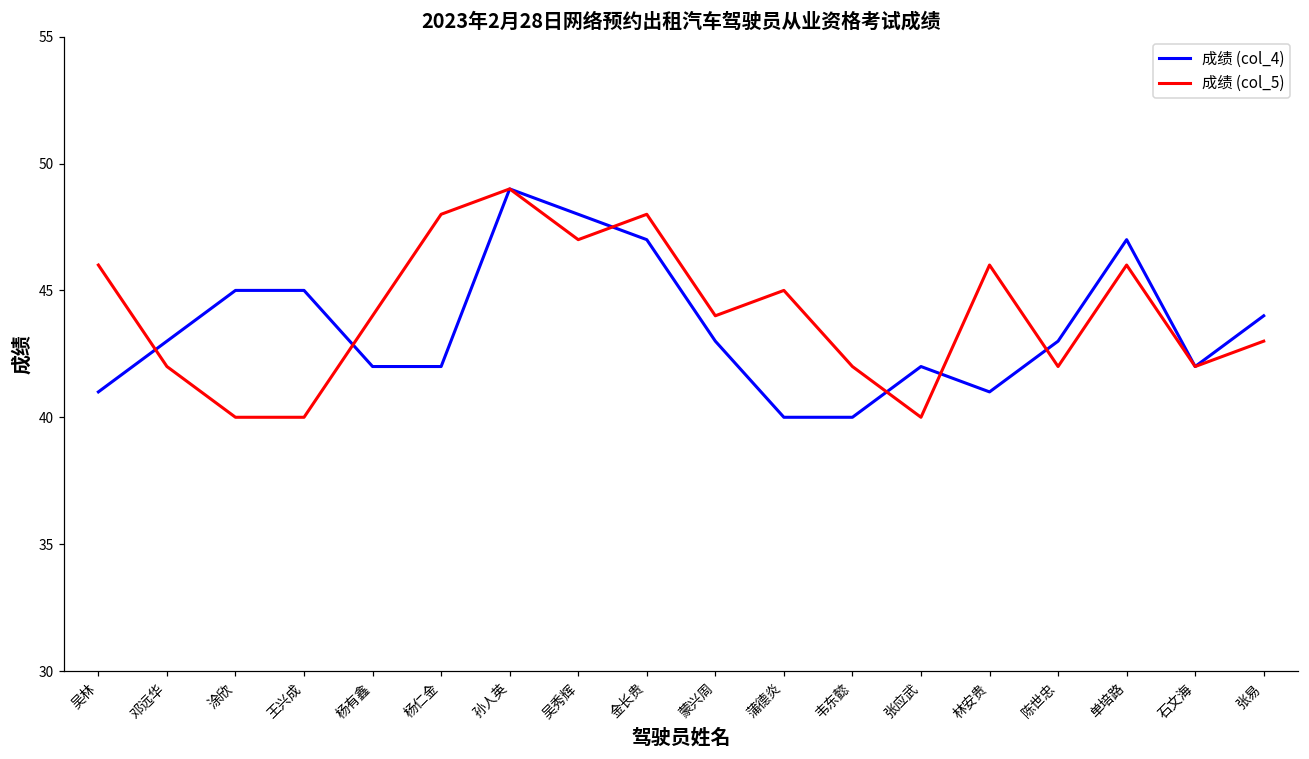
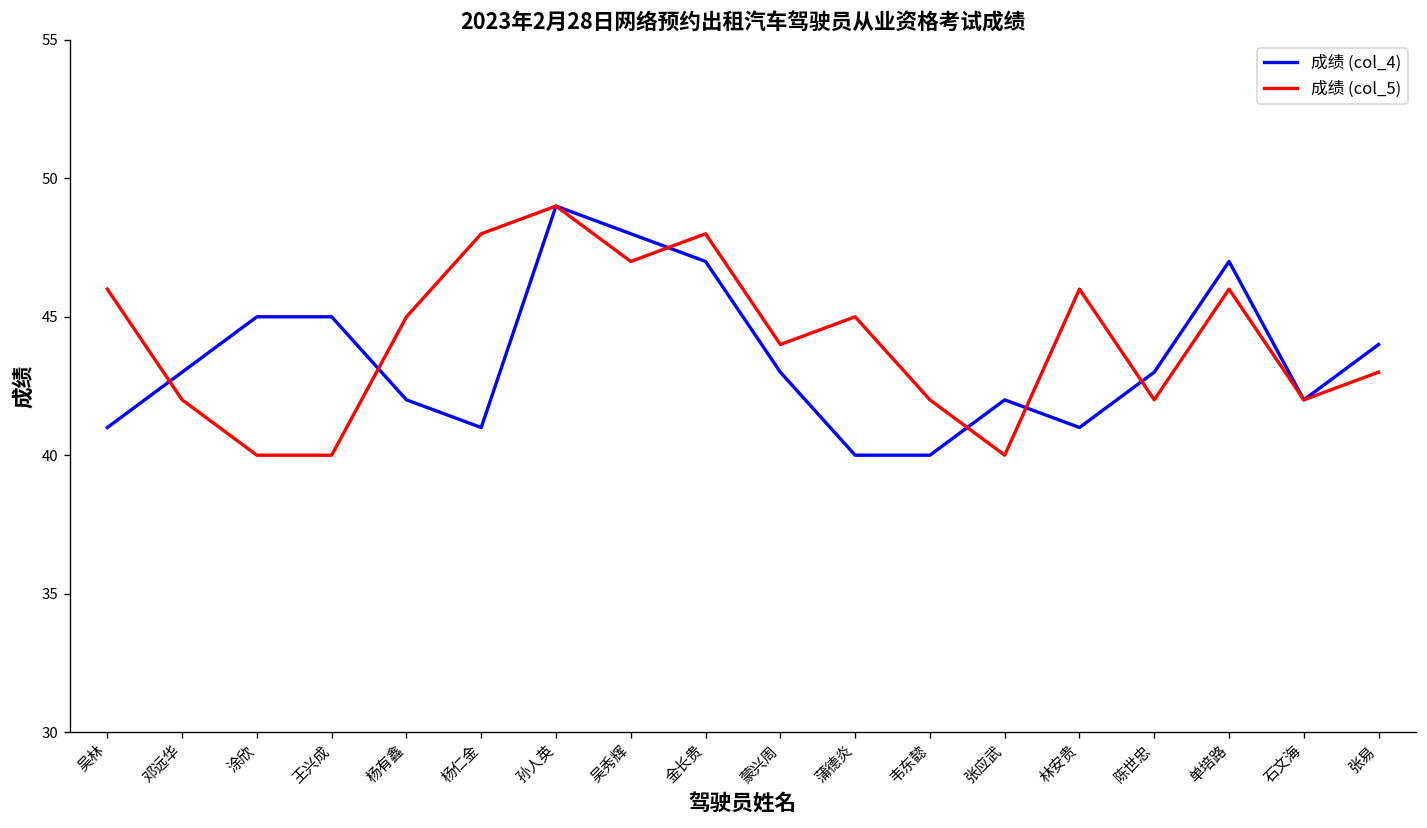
  {
    "成绩 (col_4)": {
      "吴林": 41,
      "邓远华": 43,
      "涂欣": 45,
      "王兴成": 45,
      "杨有鑫": 42,
-     "杨仁金": 42,
+     "杨仁金": 41,
      "吴秀辉": 48,
      "金长贵": 47,
      "蒙兴周": 43,
      "蒲德炎": 40,
      "韦东懿": 40,
      "张应武": 42,
      "林安贵": 41,
      "陈世忠": 43,
      "单培路": 47,
      "张易": 44
    },
    "成绩 (col_5)": {
      "吴林": 46,
      "邓远华": 42,
      "涂欣": 40,
      "王兴成": 40,
-     "杨有鑫": 44,
+     "杨有鑫": 45,
      "杨仁金": 48,
      "吴秀辉": 47,
      "金长贵": 48,
      "蒙兴周": 44,
      "蒲德炎": 45,
      "韦东懿": 42,
      "张应武": 40,
      "林安贵": 46,
      "陈世忠": 42,
      "单培路": 46,
      "张易": 43
    }
  }
